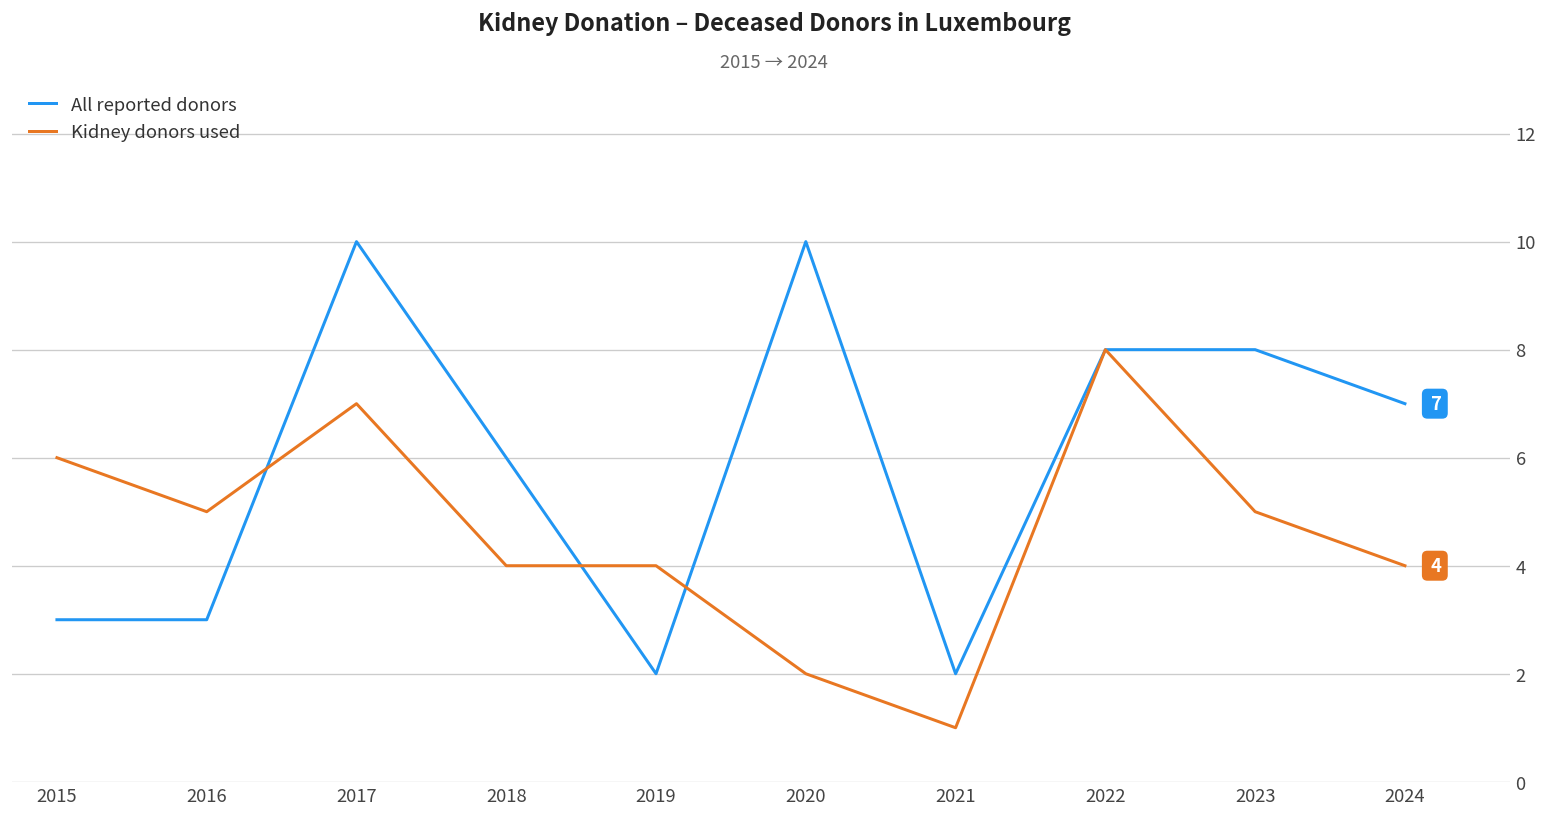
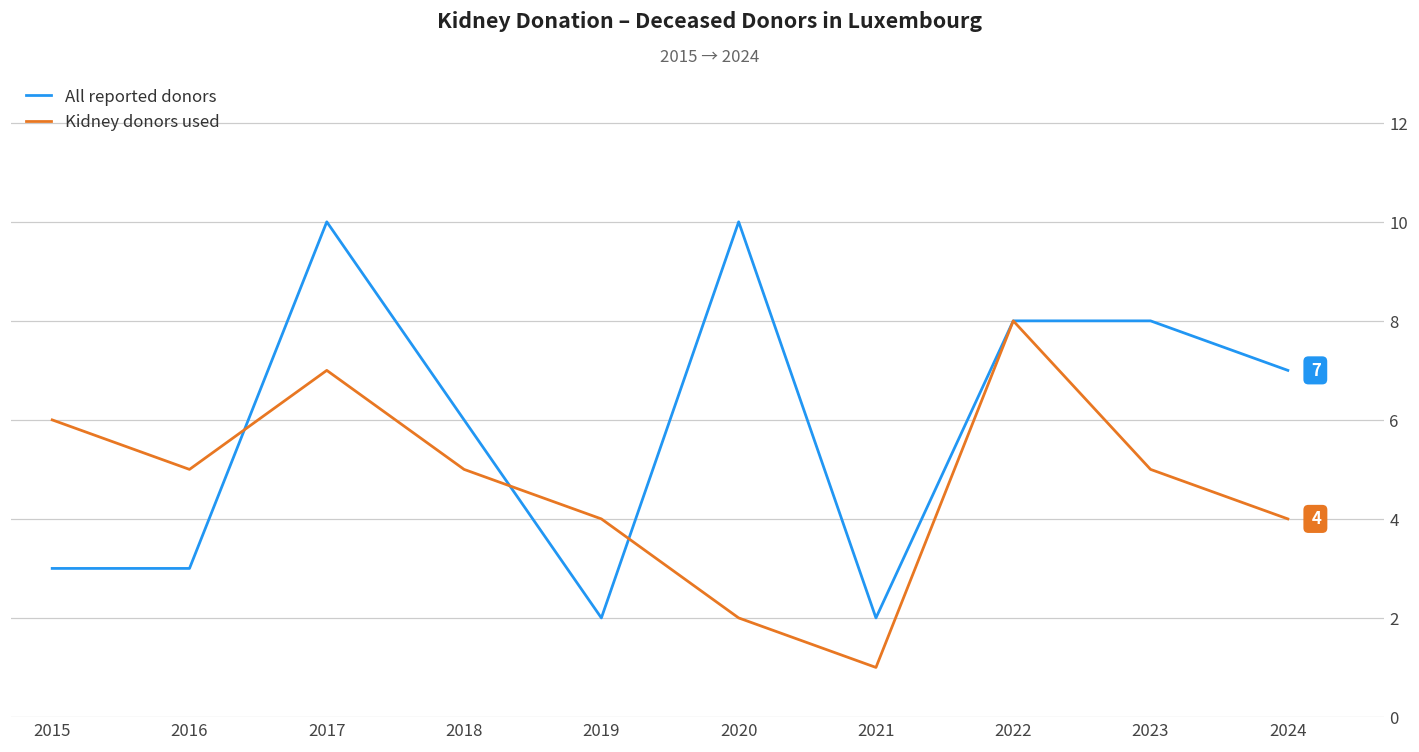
  {
    "All reported donors": {
      "2015": 3,
      "2016": 3,
      "2017": 10,
      "2018": 6,
      "2019": 2,
      "2020": 10,
      "2021": 2,
      "2023": 8
    },
    "Kidney donors used": {
      "2015": 6,
      "2016": 5,
      "2017": 7,
-     "2018": 4,
+     "2018": 5,
      "2019": 4,
      "2020": 2,
      "2021": 1,
      "2023": 5
    }
  }
